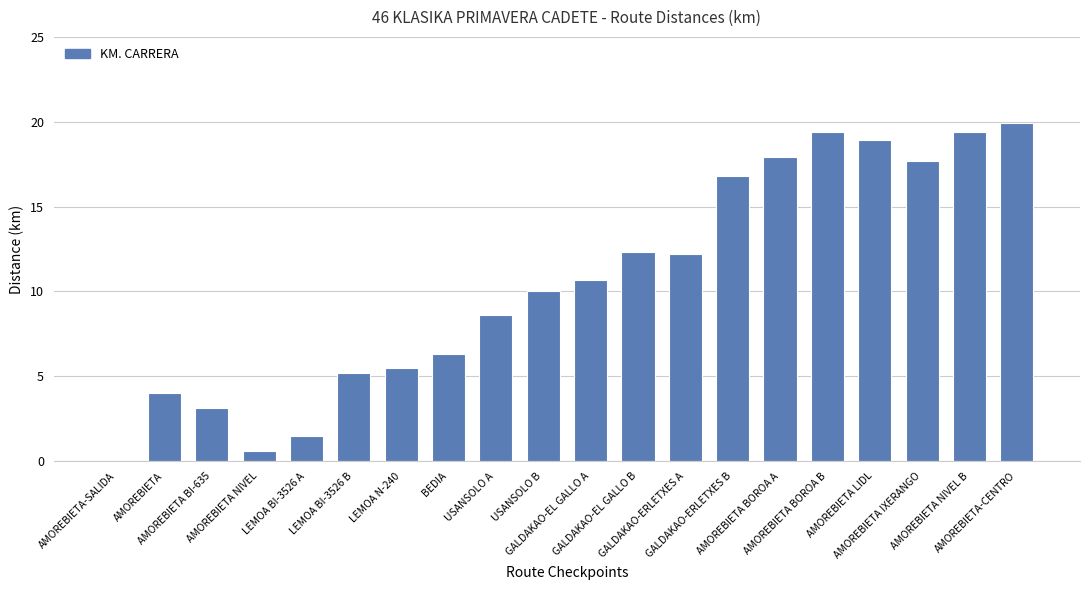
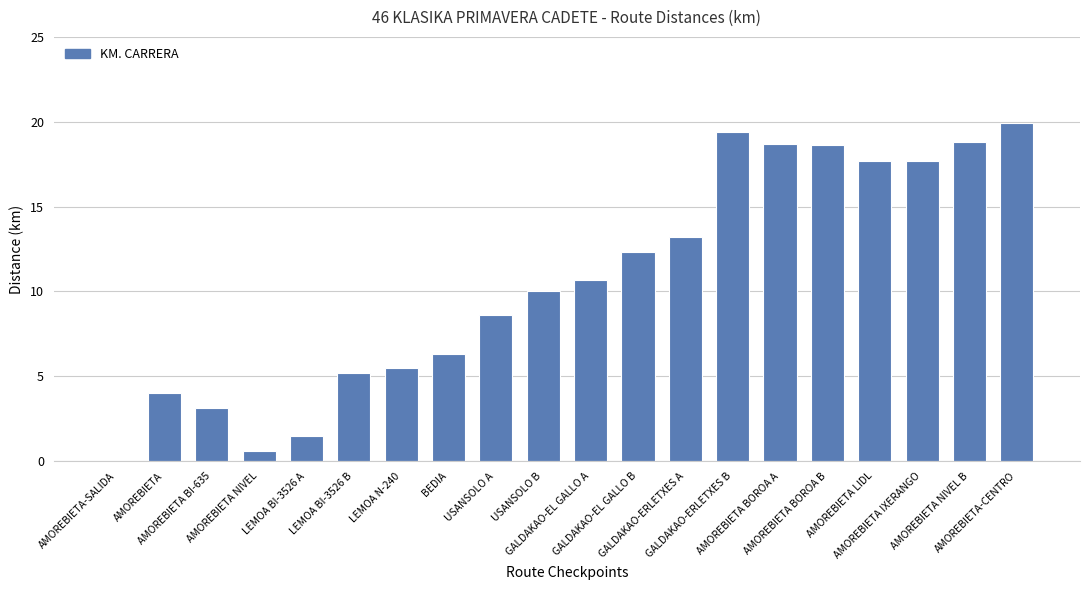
  {
    "AMOREBIETA-SALIDA": 0.0,
    "AMOREBIETA": 4.0,
    "AMOREBIETA BI-635": 3.1,
    "AMOREBIETA NIVEL": 0.6,
    "LEMOA BI-3526 A": 1.5,
    "LEMOA BI-3526 B": 5.2,
    "LEMOA N-240": 5.5,
    "BEDIA": 6.3,
    "USANSOLO A": 8.6,
    "USANSOLO B": 10.0,
    "GALDAKAO-EL GALLO A": 10.7,
    "GALDAKAO-EL GALLO B": 12.3,
-   "GALDAKAO-ERLETXES A": 12.2,
-   "GALDAKAO-ERLETXES B": 16.8,
-   "AMOREBIETA BOROA A": 17.9,
-   "AMOREBIETA BOROA B": 19.4,
-   "AMOREBIETA LIDL": 18.9,
+   "GALDAKAO-ERLETXES A": 13.2,
+   "GALDAKAO-ERLETXES B": 19.4,
+   "AMOREBIETA BOROA A": 18.7,
+   "AMOREBIETA BOROA B": 18.6,
+   "AMOREBIETA LIDL": 17.7,
    "AMOREBIETA IXERANGO": 17.7,
-   "AMOREBIETA NIVEL B": 19.4,
+   "AMOREBIETA NIVEL B": 18.8,
    "AMOREBIETA-CENTRO": 19.9
  }
